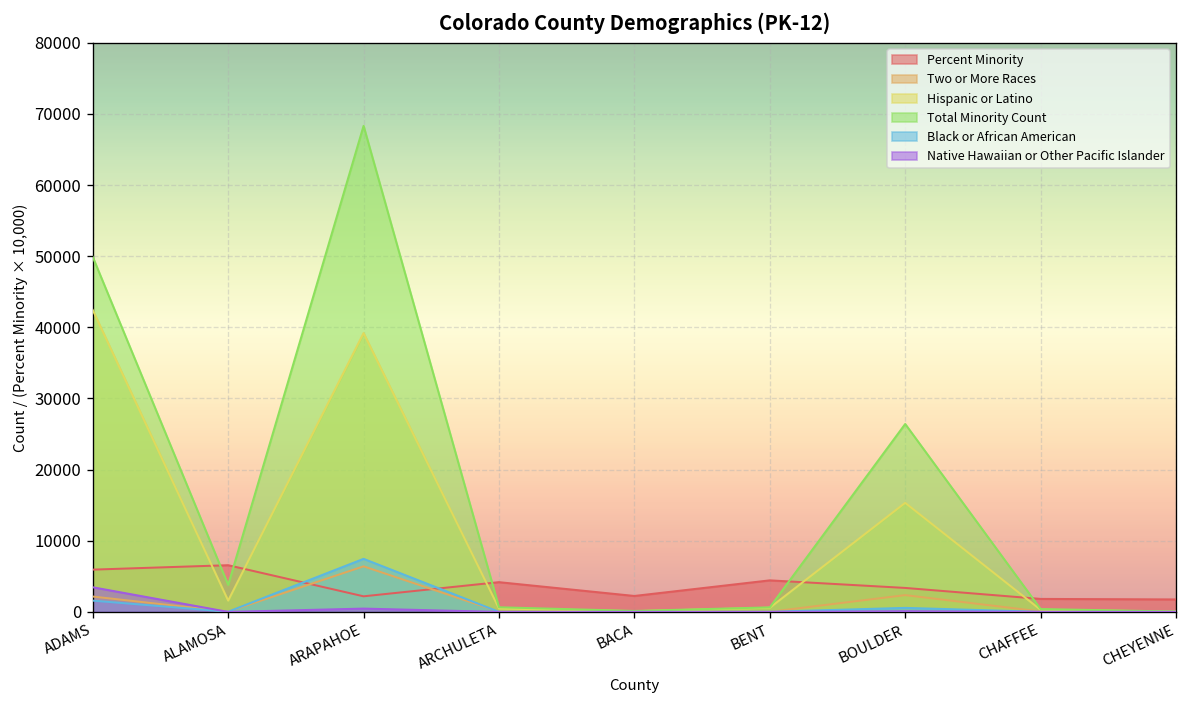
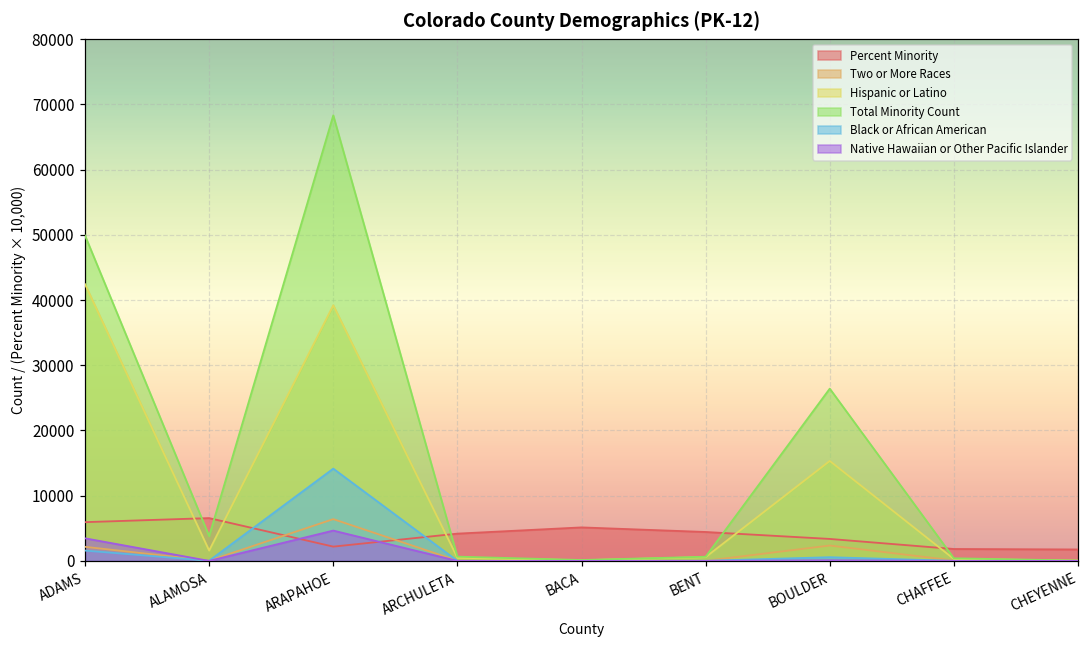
  {
    "Percent Minority": {
      "ADAMS": 6000,
      "ALAMOSA": 7000,
      "ARAPAHOE": 2000,
      "ARCHULETA": 4000,
-     "BACA": 2000,
+     "BACA": 5000,
      "BENT": 4000,
      "BOULDER": 3000,
      "CHAFFEE": 2000,
      "CHEYENNE": 2000
    },
    "Total Minority Count": {
      "ADAMS": 50000,
      "ALAMOSA": 4000,
      "ARAPAHOE": 68000,
      "BOULDER": 26000
    },
    "Black or African American": {
      "ADAMS": 2000,
-     "ARAPAHOE": 7000,
+     "ARAPAHOE": 14000,
      "BOULDER": 1000
    },
    "Native Hawaiian or Other Pacific Islander": {
      "ADAMS": 3000,
-     "ARAPAHOE": 0,
+     "ARAPAHOE": 5000,
      "BOULDER": 0
    }
  }
